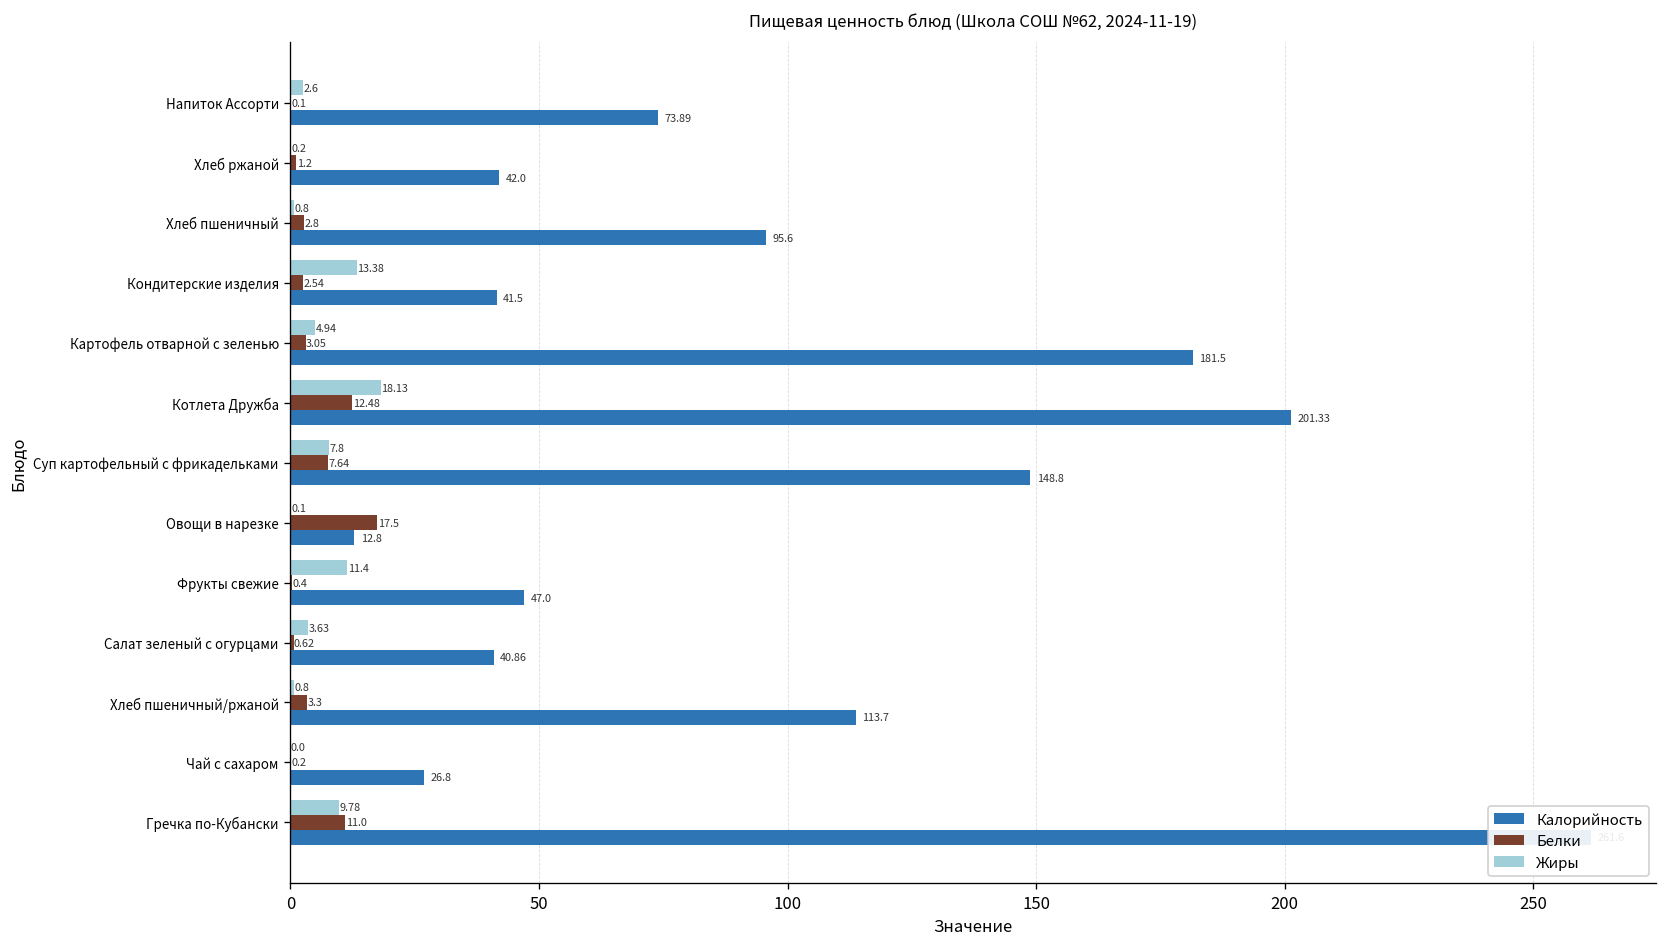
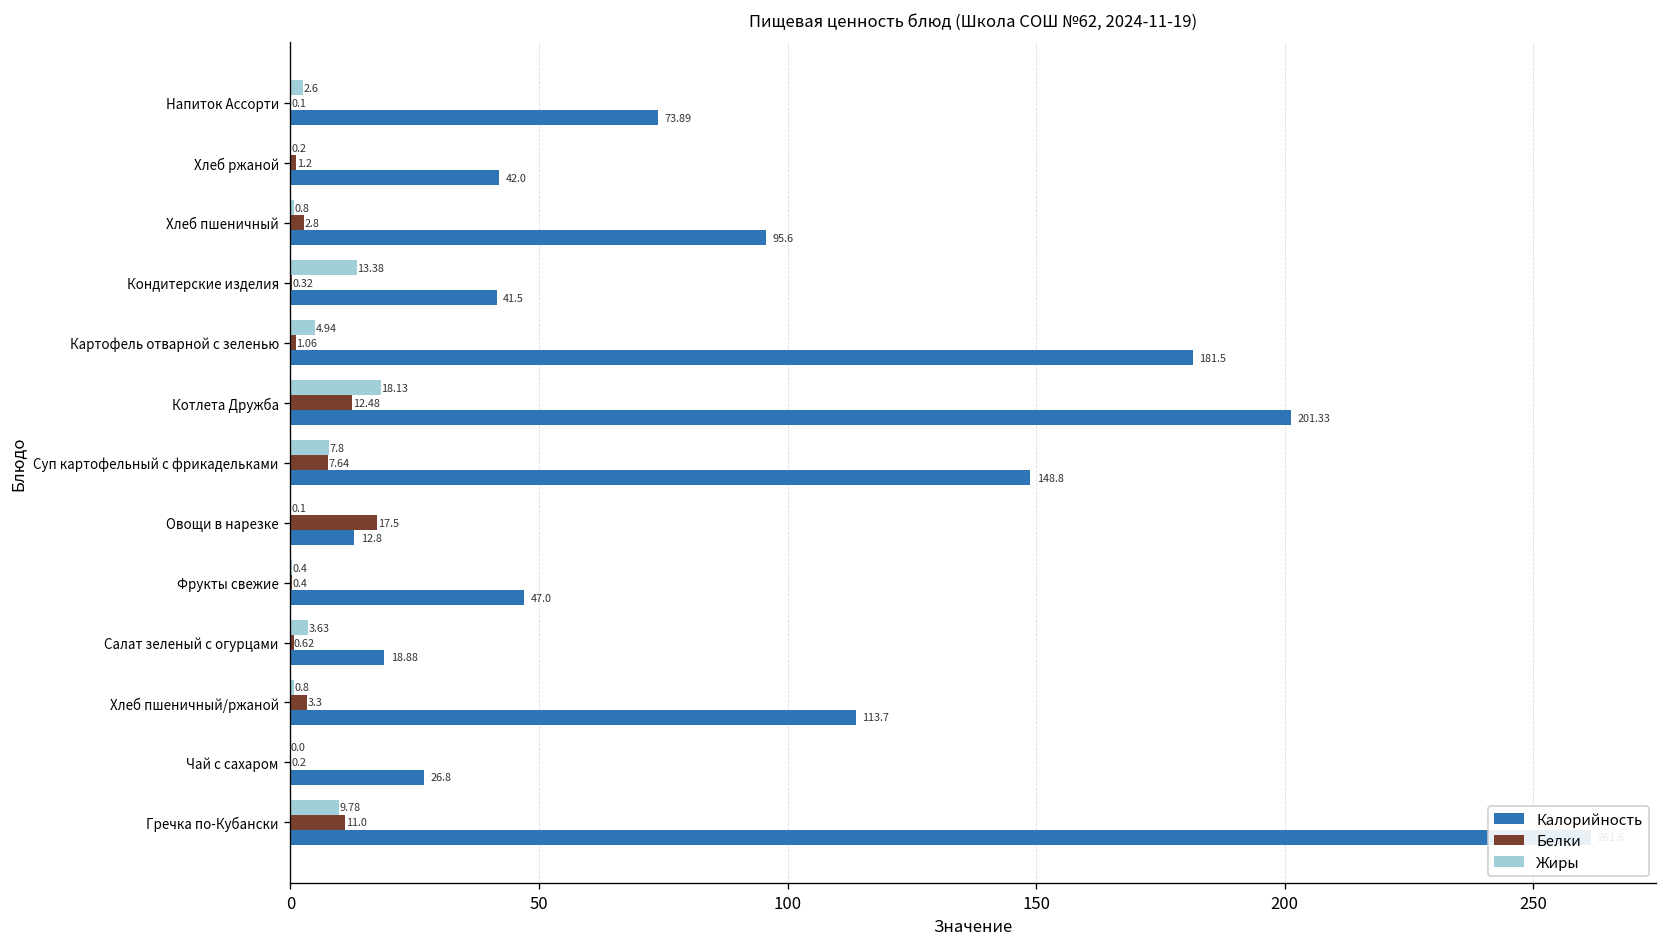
  {
    "Калорийность": {
      "Напиток Ассорти": 73.89,
      "Хлеб ржаной": 42.0,
      "Хлеб пшеничный": 95.6,
      "Кондитерские изделия": 41.5,
      "Картофель отварной с зеленью": 181.5,
      "Котлета Дружба": 201.33,
      "Суп картофельный с фрикадельками": 148.8,
      "Овощи в нарезке": 12.8,
      "Фрукты свежие": 47.0,
-     "Салат зеленый с огурцами": 40.86,
+     "Салат зеленый с огурцами": 18.88,
      "Хлеб пшеничный/ржаной": 113.7,
      "Чай с сахаром": 26.8
    },
    "Белки": {
      "Напиток Ассорти": 0.1,
      "Хлеб ржаной": 1.2,
      "Хлеб пшеничный": 2.8,
-     "Кондитерские изделия": 2.54,
-     "Картофель отварной с зеленью": 3.05,
+     "Кондитерские изделия": 0.32,
+     "Картофель отварной с зеленью": 1.06,
      "Котлета Дружба": 12.48,
      "Суп картофельный с фрикадельками": 7.64,
      "Овощи в нарезке": 17.5,
      "Фрукты свежие": 0.4,
      "Салат зеленый с огурцами": 0.62,
      "Хлеб пшеничный/ржаной": 3.3,
      "Чай с сахаром": 0.2,
      "Гречка по-Кубански": 11.0
    },
    "Жиры": {
      "Напиток Ассорти": 2.6,
      "Хлеб ржаной": 0.2,
      "Хлеб пшеничный": 0.8,
      "Кондитерские изделия": 13.38,
      "Картофель отварной с зеленью": 4.94,
      "Котлета Дружба": 18.13,
      "Суп картофельный с фрикадельками": 7.8,
      "Овощи в нарезке": 0.1,
-     "Фрукты свежие": 11.4,
+     "Фрукты свежие": 0.4,
      "Салат зеленый с огурцами": 3.63,
      "Хлеб пшеничный/ржаной": 0.8,
      "Чай с сахаром": 0.0,
      "Гречка по-Кубански": 9.78
    }
  }
